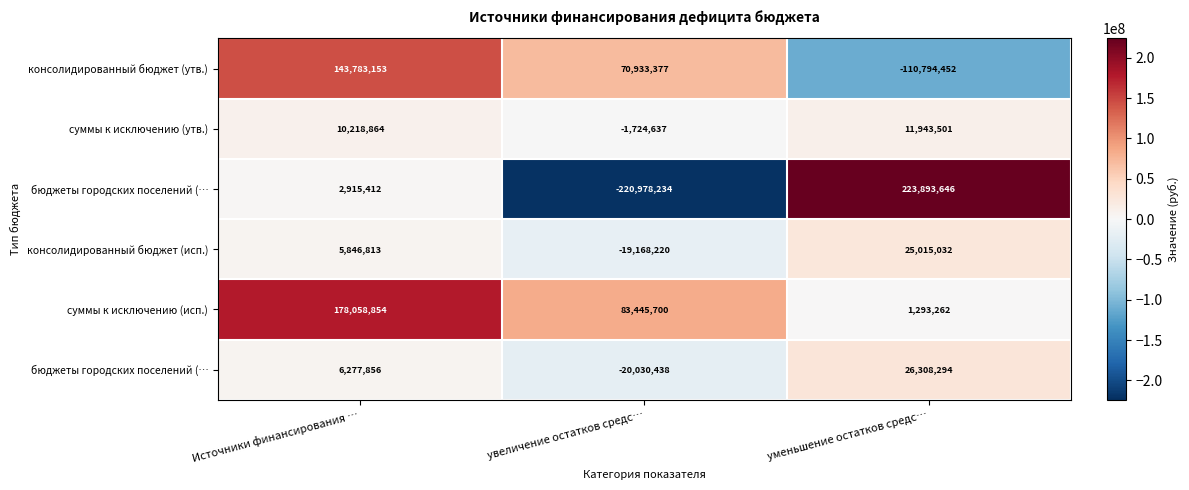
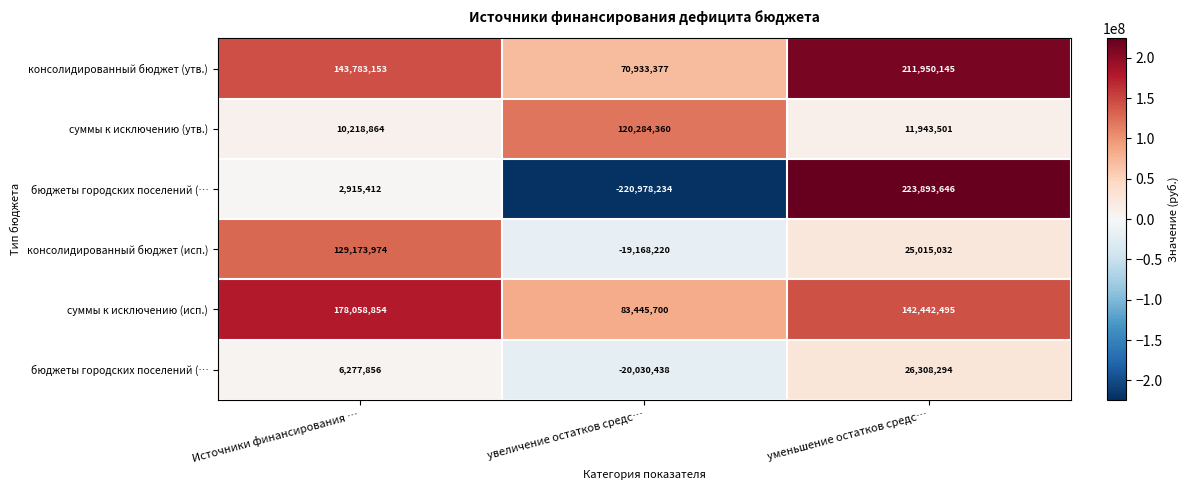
  {
    "консолидированный бюджет (утв.)": {
      "Источники финансирования …": "143,783,153",
      "увеличение остатков средс…": "70,933,377",
-     "уменьшение остатков средс…": "-110,794,452"
+     "уменьшение остатков средс…": "211,950,145"
    },
    "суммы к исключению (утв.)": {
      "Источники финансирования …": "10,218,864",
-     "увеличение остатков средс…": "-1,724,637",
+     "увеличение остатков средс…": "120,284,360",
      "уменьшение остатков средс…": "11,943,501"
    },
    "консолидированный бюджет (исп.)": {
-     "Источники финансирования …": "5,846,813",
+     "Источники финансирования …": "129,173,974",
      "увеличение остатков средс…": "-19,168,220",
      "уменьшение остатков средс…": "25,015,032"
    },
    "суммы к исключению (исп.)": {
      "Источники финансирования …": "178,058,854",
      "увеличение остатков средс…": "83,445,700",
-     "уменьшение остатков средс…": "1,293,262"
+     "уменьшение остатков средс…": "142,442,495"
    }
  }
